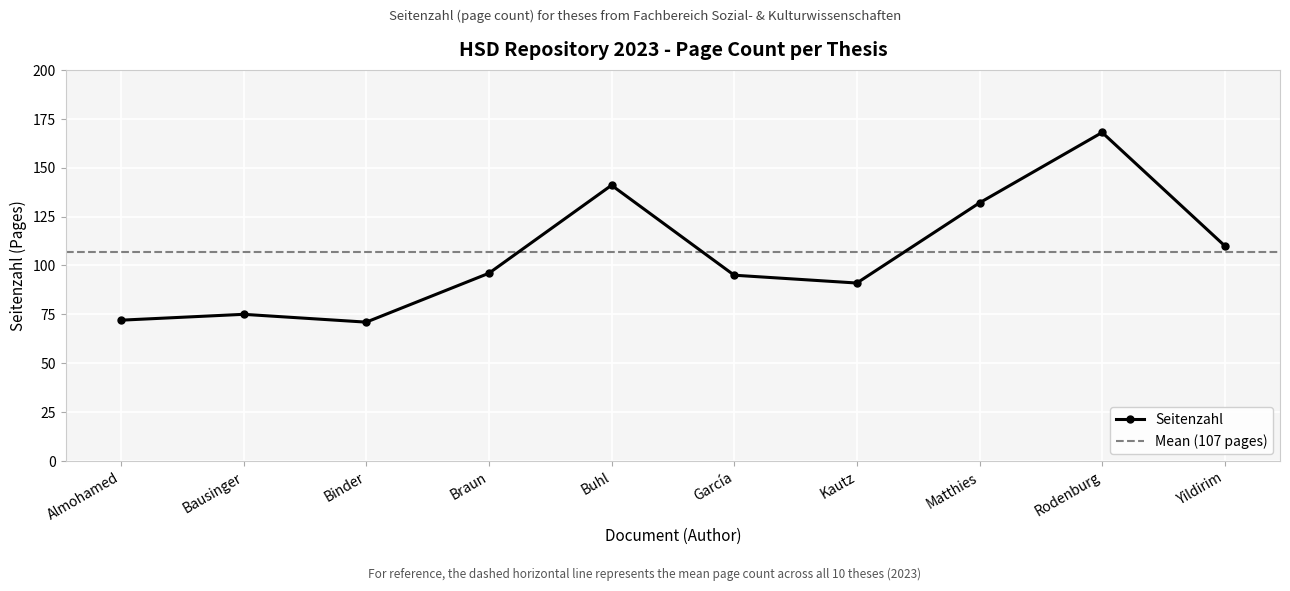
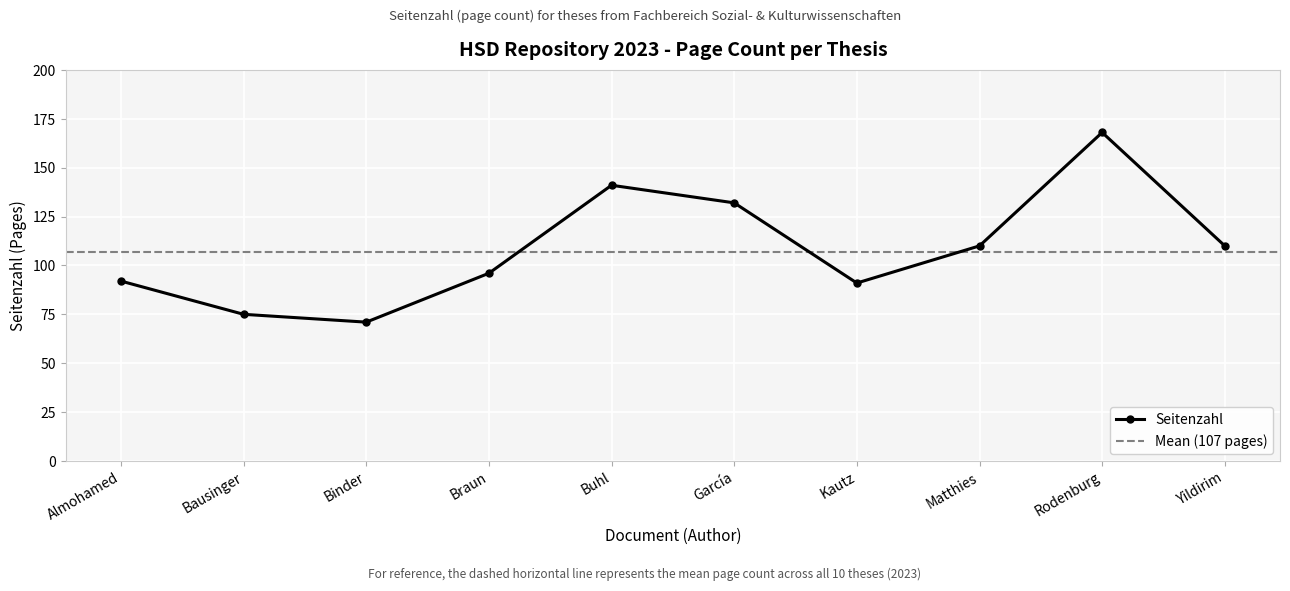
  {
-   "Almohamed": 72,
+   "Almohamed": 92,
    "Bausinger": 75,
    "Binder": 71,
    "Braun": 96,
    "Buhl": 141,
-   "García": 95,
+   "García": 132,
    "Kautz": 91,
-   "Matthies": 132,
+   "Matthies": 110,
    "Rodenburg": 168,
    "Yildirim": 110
  }
